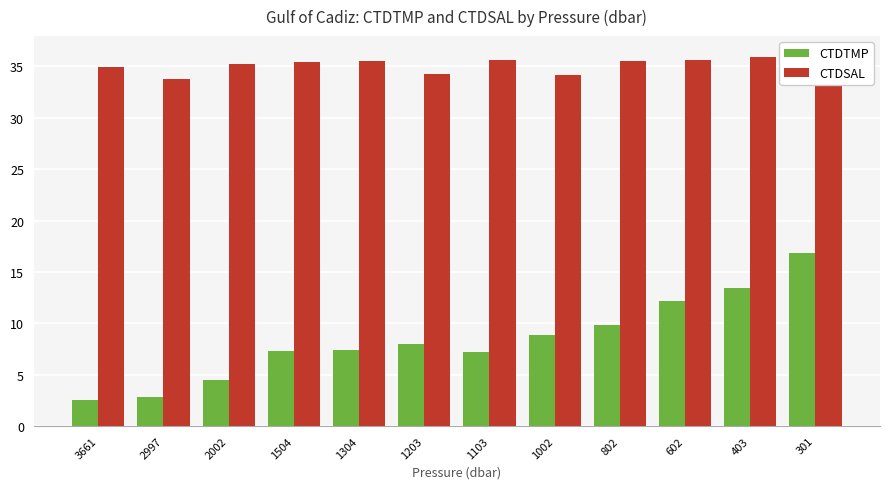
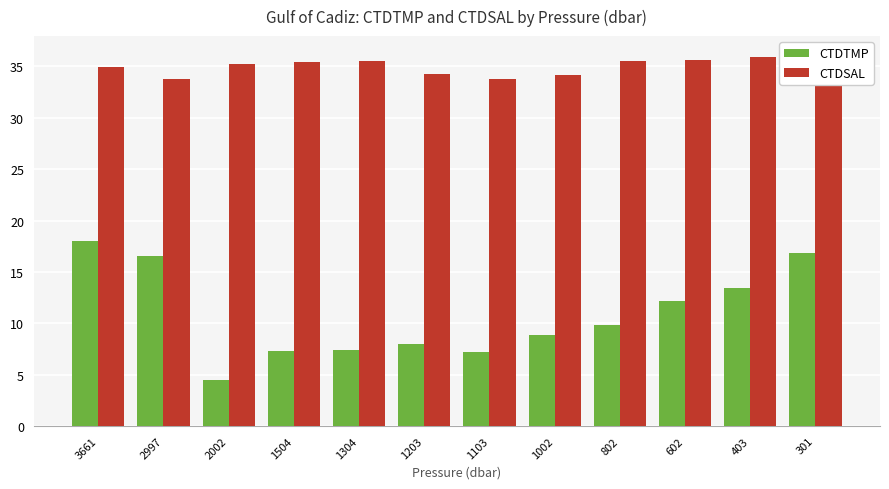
  {
    "CTDTMP": {
-     "3661": 2.5,
-     "2997": 2.8,
+     "3661": 18.0,
+     "2997": 16.6,
      "2002": 4.4,
      "1504": 7.3,
      "1304": 7.4,
      "1203": 7.9,
      "1103": 7.3,
      "1002": 8.8,
      "802": 9.8,
      "602": 12.1,
      "403": 13.5,
      "301": 16.8
    },
    "CTDSAL": {
      "3661": 35.0,
      "2997": 33.8,
      "2002": 35.2,
      "1504": 35.4,
      "1304": 35.5,
      "1203": 34.3,
-     "1103": 35.6,
+     "1103": 33.8,
      "1002": 34.2,
      "802": 35.6,
      "602": 35.6,
      "403": 35.9
    }
  }
